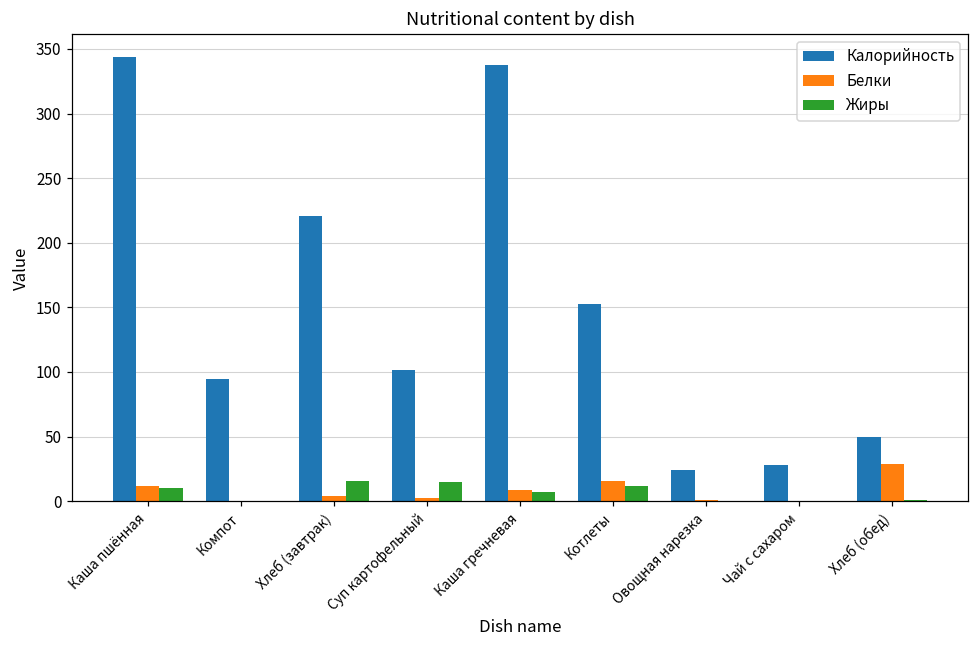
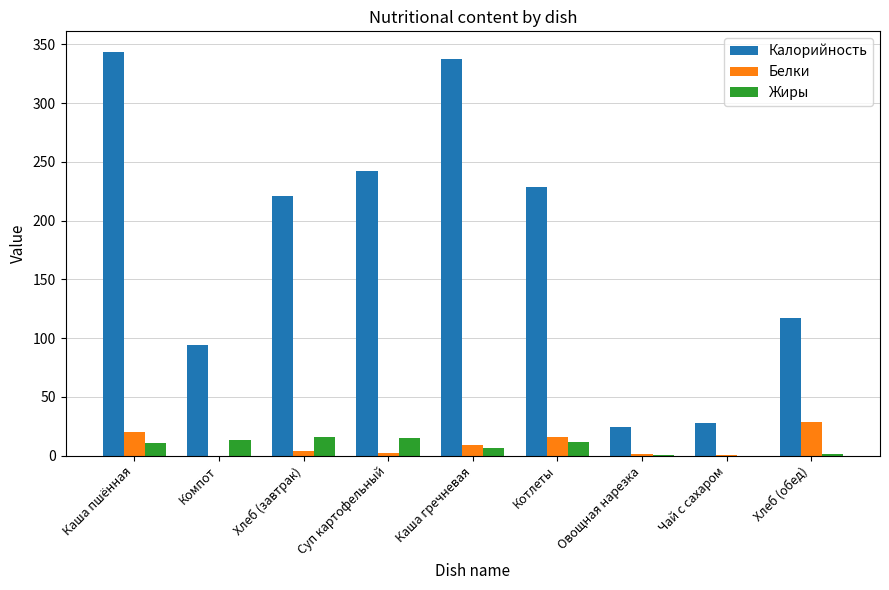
  {
    "Калорийность": {
      "Каша пшённая": 344,
      "Компот": 94,
      "Хлеб (завтрак)": 221,
-     "Суп картофельный": 101,
+     "Суп картофельный": 242,
      "Каша гречневая": 337,
-     "Котлеты": 153,
+     "Котлеты": 229,
      "Овощная нарезка": 24,
      "Чай с сахаром": 28,
-     "Хлеб (обед)": 50
+     "Хлеб (обед)": 118
    },
    "Белки": {
-     "Каша пшённая": 11,
+     "Каша пшённая": 20,
      "Хлеб (завтрак)": 4,
      "Суп картофельный": 2,
      "Каша гречневая": 9,
      "Котлеты": 16,
      "Хлеб (обед)": 29
    },
    "Жиры": {
      "Каша пшённая": 10,
-     "Компот": 0,
+     "Компот": 13,
      "Хлеб (завтрак)": 16,
      "Суп картофельный": 15,
      "Каша гречневая": 7,
      "Котлеты": 12,
      "Чай с сахаром": 0
    }
  }
